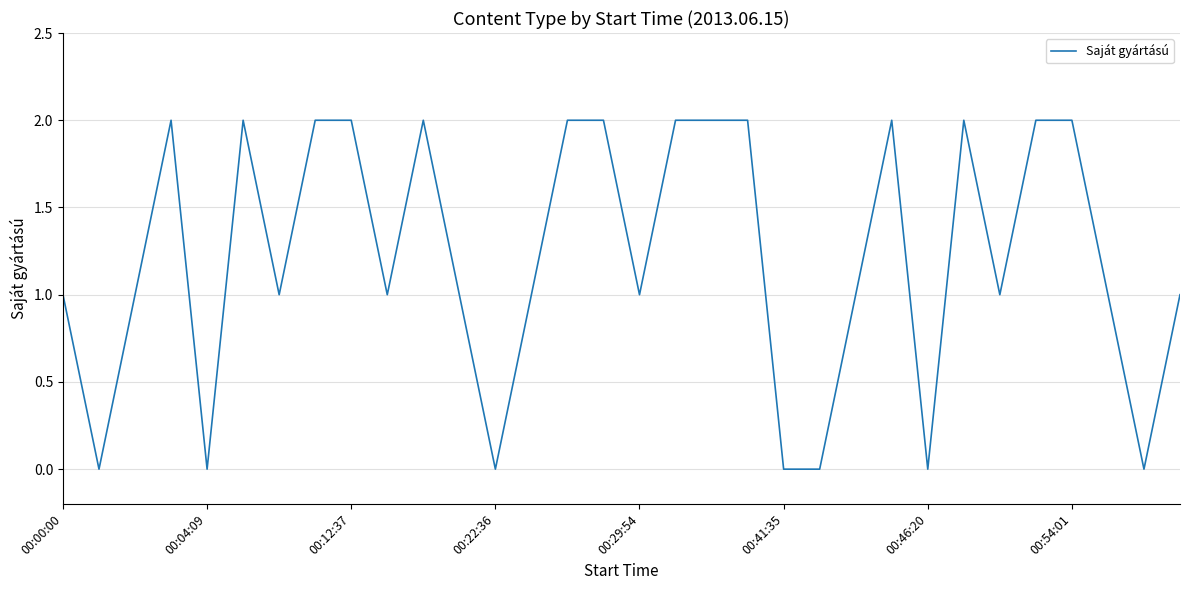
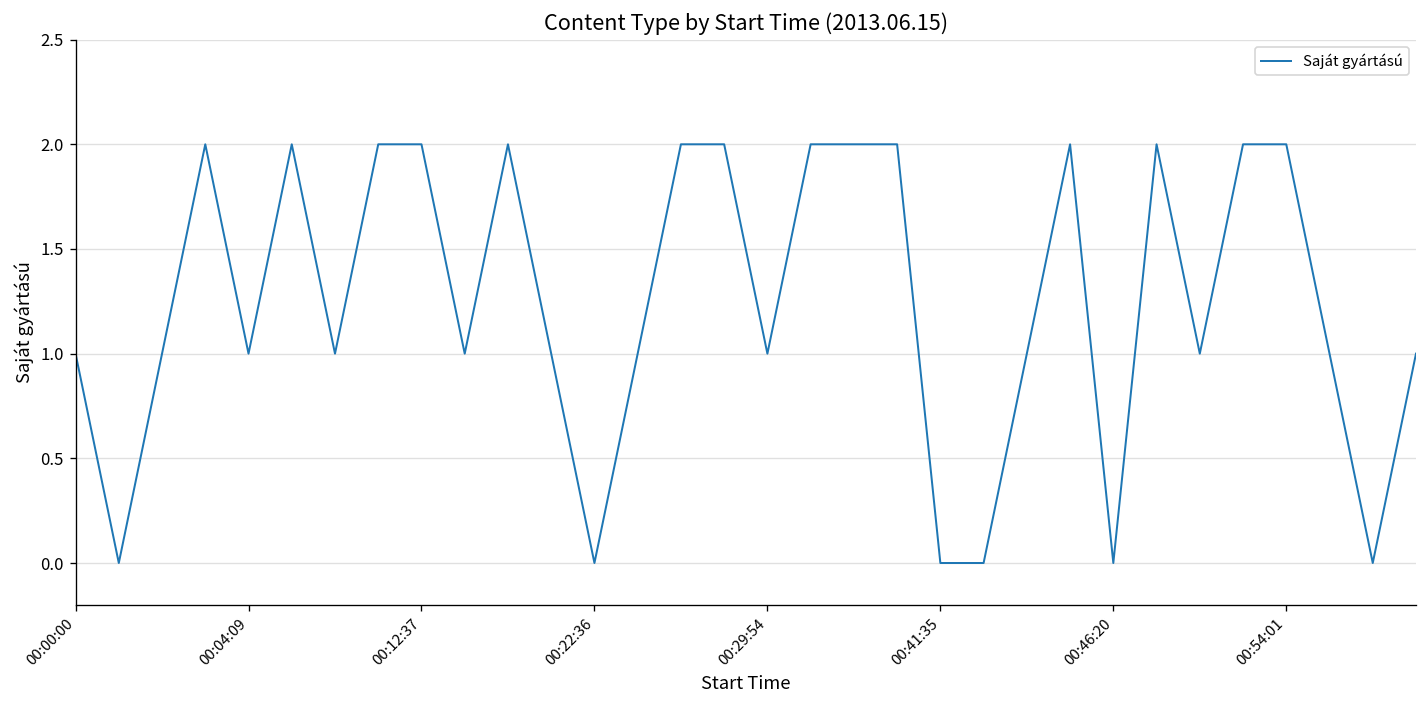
  {
    "00:00:00": 1,
-   "00:04:09": 0,
+   "00:04:09": 1,
    "00:12:37": 2,
    "00:22:36": 0,
    "00:29:54": 1,
    "00:41:35": 0,
    "00:46:20": 0,
    "00:54:01": 2
  }
